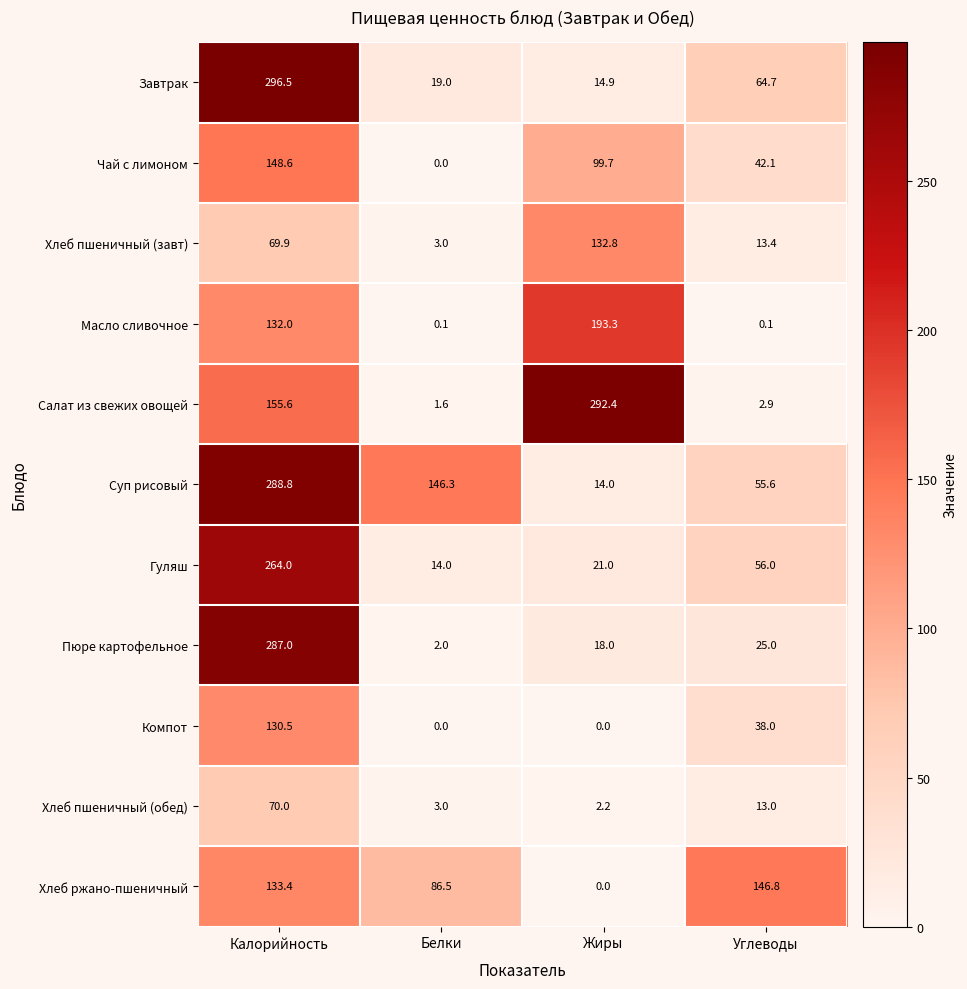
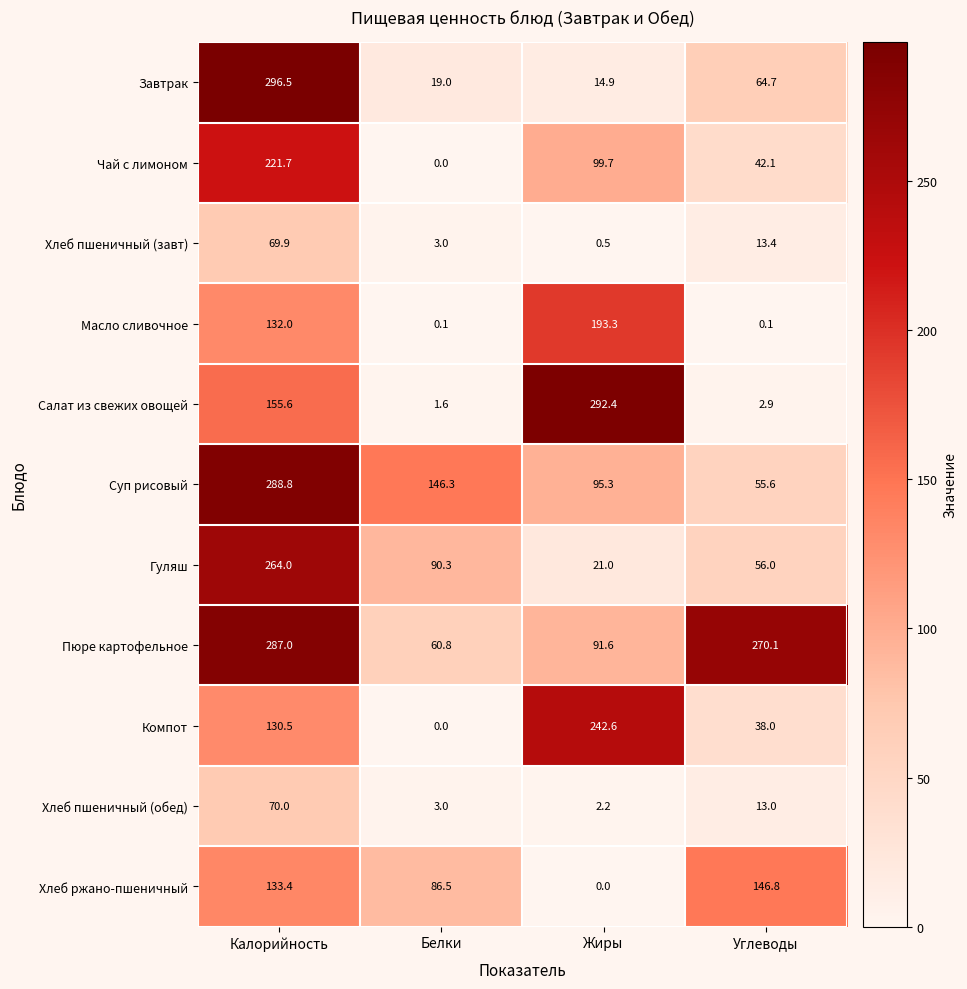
  {
    "Завтрак": {
      "Калорийность": 296.5,
      "Белки": 19.0,
      "Жиры": 14.9,
      "Углеводы": 64.7
    },
    "Чай с лимоном": {
-     "Калорийность": 148.6,
+     "Калорийность": 221.7,
      "Белки": 0.0,
      "Жиры": 99.7,
      "Углеводы": 42.1
    },
    "Хлеб пшеничный (завт)": {
      "Калорийность": 69.9,
      "Белки": 3.0,
-     "Жиры": 132.8,
+     "Жиры": 0.5,
      "Углеводы": 13.4
    },
    "Масло сливочное": {
      "Калорийность": 132.0,
      "Белки": 0.1,
      "Жиры": 193.3,
      "Углеводы": 0.1
    },
    "Салат из свежих овощей": {
      "Калорийность": 155.6,
      "Белки": 1.6,
      "Жиры": 292.4,
      "Углеводы": 2.9
    },
    "Суп рисовый": {
      "Калорийность": 288.8,
      "Белки": 146.3,
-     "Жиры": 14.0,
+     "Жиры": 95.3,
      "Углеводы": 55.6
    },
    "Гуляш": {
      "Калорийность": 264.0,
-     "Белки": 14.0,
+     "Белки": 90.3,
      "Жиры": 21.0,
      "Углеводы": 56.0
    },
    "Пюре картофельное": {
      "Калорийность": 287.0,
-     "Белки": 2.0,
-     "Жиры": 18.0,
-     "Углеводы": 25.0
+     "Белки": 60.8,
+     "Жиры": 91.6,
+     "Углеводы": 270.1
    },
    "Компот": {
      "Калорийность": 130.5,
      "Белки": 0.0,
-     "Жиры": 0.0,
+     "Жиры": 242.6,
      "Углеводы": 38.0
    },
    "Хлеб пшеничный (обед)": {
      "Калорийность": 70.0,
      "Белки": 3.0,
      "Жиры": 2.2,
      "Углеводы": 13.0
    },
    "Хлеб ржано-пшеничный": {
      "Калорийность": 133.4,
      "Белки": 86.5,
      "Жиры": 0.0,
      "Углеводы": 146.8
    }
  }
